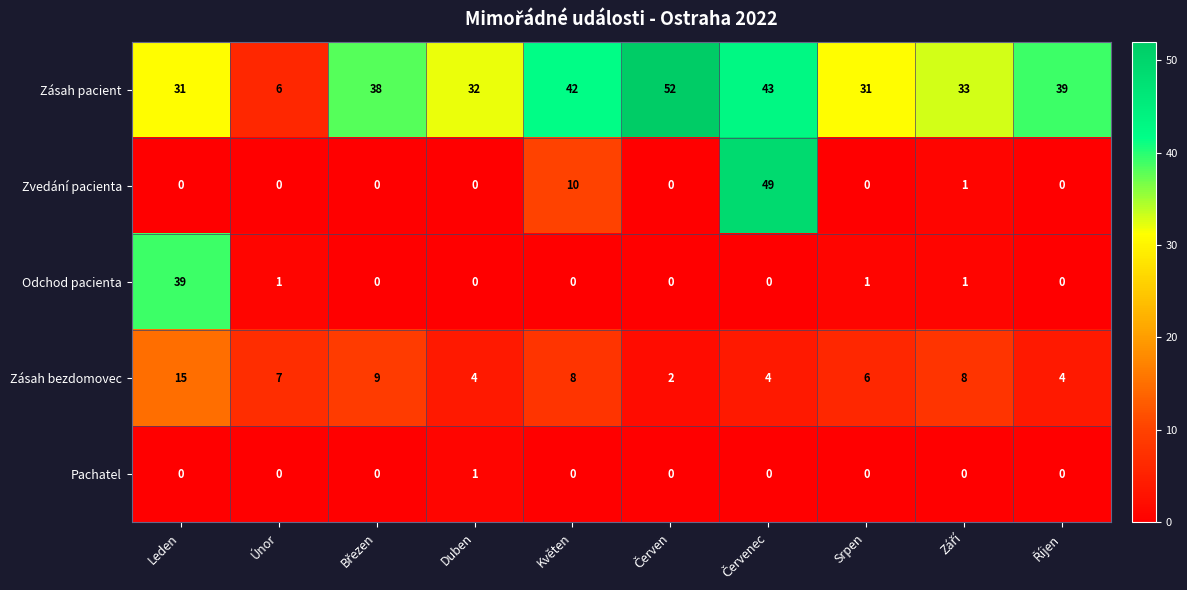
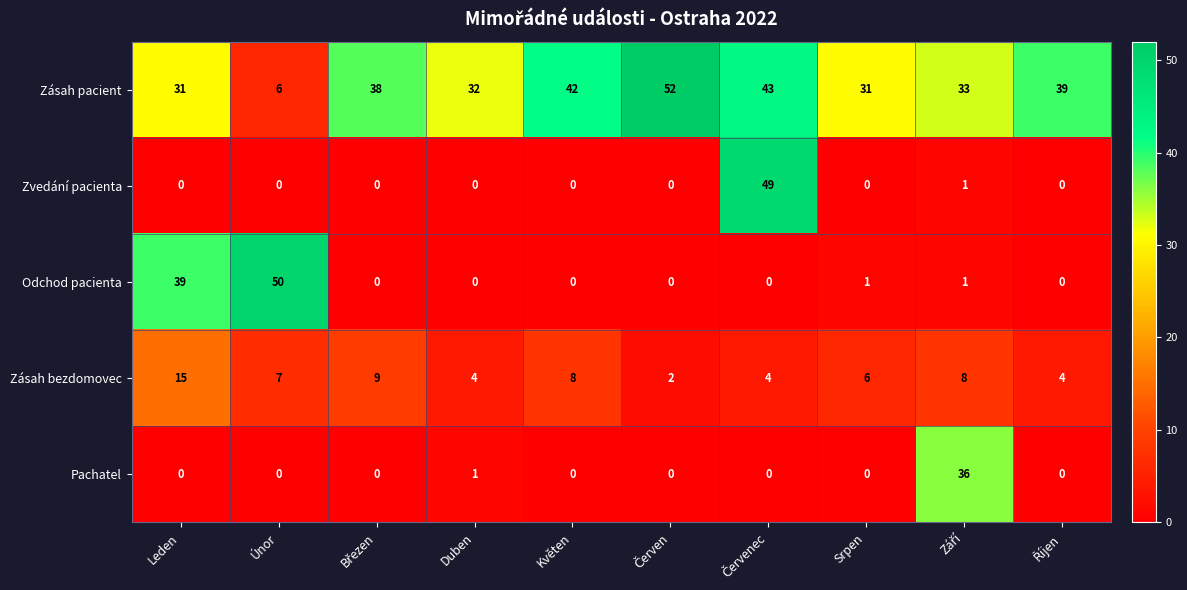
  {
    "Zásah pacient": {
      "Leden": 31,
      "Únor": 6,
      "Březen": 38,
      "Duben": 32,
      "Květen": 42,
      "Červen": 52,
      "Červenec": 43,
      "Srpen": 31,
      "Září": 33,
      "Říjen": 39
    },
    "Zvedání pacienta": {
      "Leden": 0,
      "Únor": 0,
      "Březen": 0,
      "Duben": 0,
-     "Květen": 10,
+     "Květen": 0,
      "Červen": 0,
      "Červenec": 49,
      "Srpen": 0,
      "Září": 1,
      "Říjen": 0
    },
    "Odchod pacienta": {
      "Leden": 39,
-     "Únor": 1,
+     "Únor": 50,
      "Březen": 0,
      "Duben": 0,
      "Květen": 0,
      "Červen": 0,
      "Červenec": 0,
      "Srpen": 1,
      "Září": 1,
      "Říjen": 0
    },
    "Zásah bezdomovec": {
      "Leden": 15,
      "Únor": 7,
      "Březen": 9,
      "Duben": 4,
      "Květen": 8,
      "Červen": 2,
      "Červenec": 4,
      "Srpen": 6,
      "Září": 8,
      "Říjen": 4
    },
    "Pachatel": {
      "Leden": 0,
      "Únor": 0,
      "Březen": 0,
      "Duben": 1,
      "Květen": 0,
      "Červen": 0,
      "Červenec": 0,
      "Srpen": 0,
-     "Září": 0,
+     "Září": 36,
      "Říjen": 0
    }
  }
